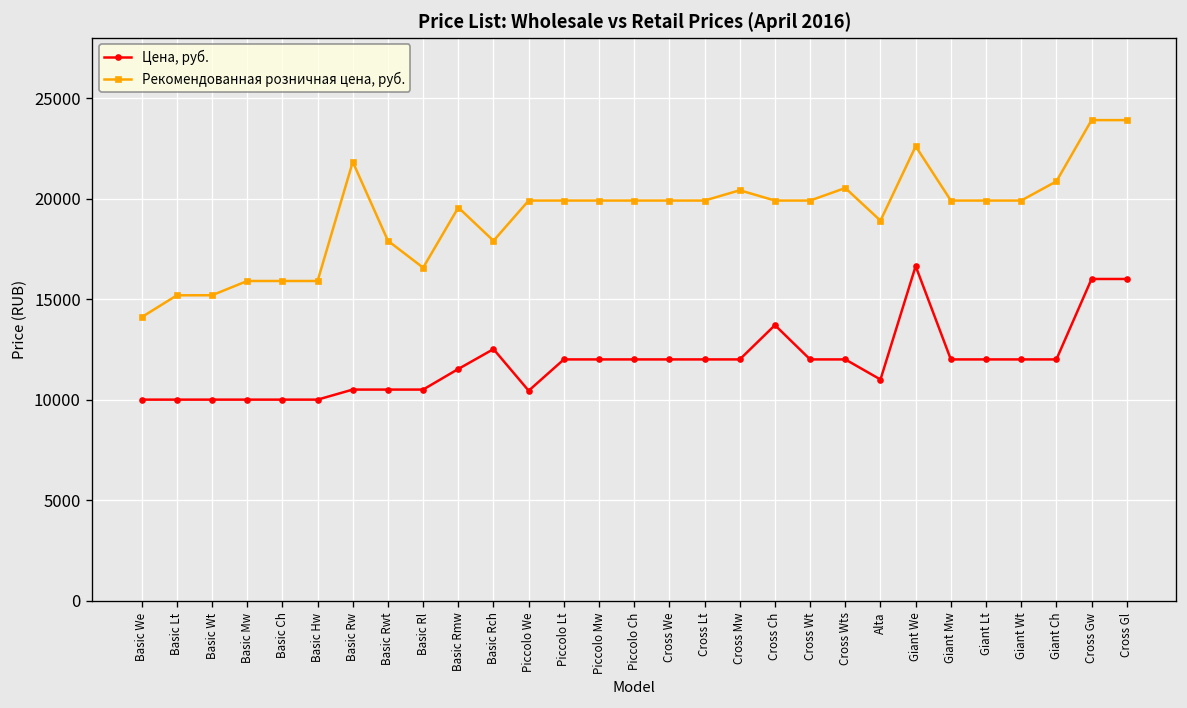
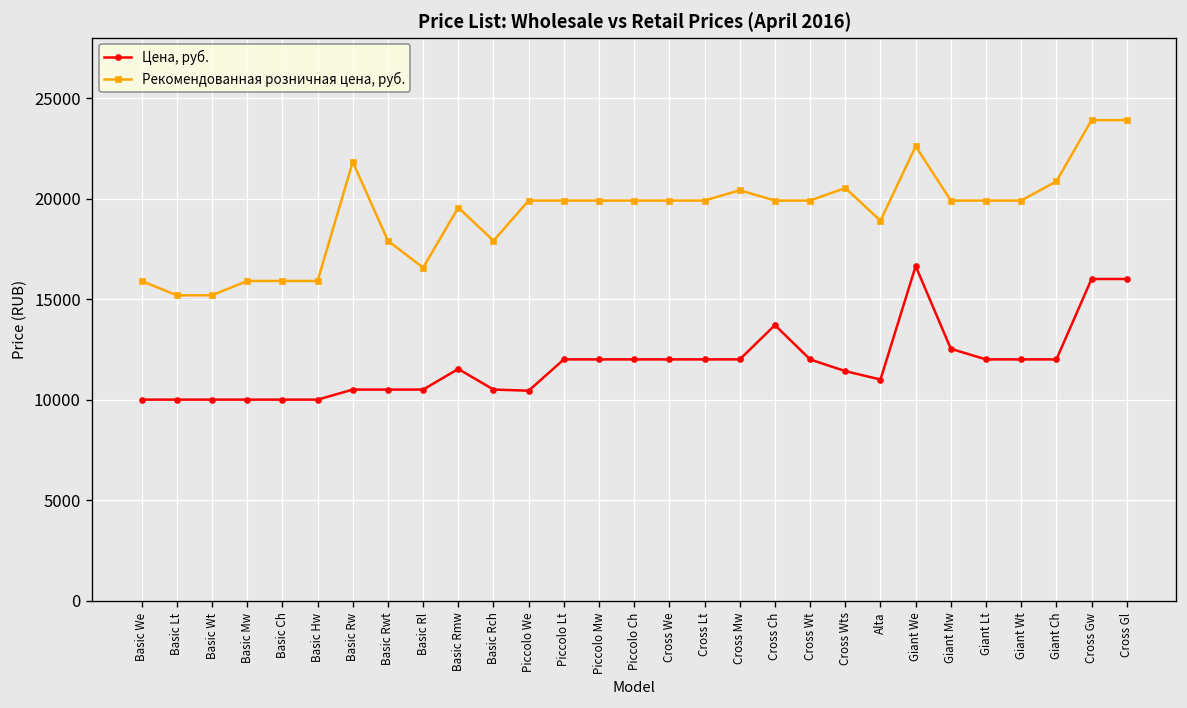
  {
    "Цена, руб.": {
      "Basic We": 10000,
      "Basic Lt": 10000,
      "Basic Wt": 10000,
      "Basic Mw": 10000,
      "Basic Ch": 10000,
      "Basic Hw": 10000,
      "Basic Rw": 10500,
      "Basic Rwt": 10500,
      "Basic Rl": 10500,
      "Basic Rmw": 11500,
-     "Basic Rch": 12500,
+     "Basic Rch": 10500,
      "Piccolo We": 10400,
      "Piccolo Lt": 12000,
      "Piccolo Mw": 12000,
      "Piccolo Ch": 12000,
      "Cross We": 12000,
      "Cross Lt": 12000,
      "Cross Mw": 12000,
      "Cross Ch": 13700,
      "Cross Wt": 12000,
-     "Cross Wts": 12000,
+     "Cross Wts": 11400,
      "Alta": 11000,
      "Giant We": 16600,
-     "Giant Mw": 12000,
+     "Giant Mw": 12500,
      "Giant Lt": 12000,
      "Giant Wt": 12000,
      "Giant Ch": 12000,
      "Cross Gw": 16000,
      "Cross Gl": 16000
    },
    "Рекомендованная розничная цена, руб.": {
-     "Basic We": 14100,
+     "Basic We": 15900,
      "Basic Lt": 15200,
      "Basic Wt": 15200,
      "Basic Mw": 15900,
      "Basic Ch": 15900,
      "Basic Hw": 15900,
      "Basic Rw": 21800,
      "Basic Rwt": 17900,
      "Basic Rl": 16600,
      "Basic Rmw": 19600,
      "Basic Rch": 17900,
      "Piccolo We": 19900,
      "Piccolo Lt": 19900,
      "Piccolo Mw": 19900,
      "Piccolo Ch": 19900,
      "Cross We": 19900,
      "Cross Lt": 19900,
      "Cross Mw": 20400,
      "Cross Ch": 19900,
      "Cross Wt": 19900,
      "Cross Wts": 20500,
      "Alta": 18900,
      "Giant We": 22600,
      "Giant Mw": 19900,
      "Giant Lt": 19900,
      "Giant Wt": 19900,
      "Giant Ch": 20900,
      "Cross Gw": 23900,
      "Cross Gl": 23900
    }
  }
